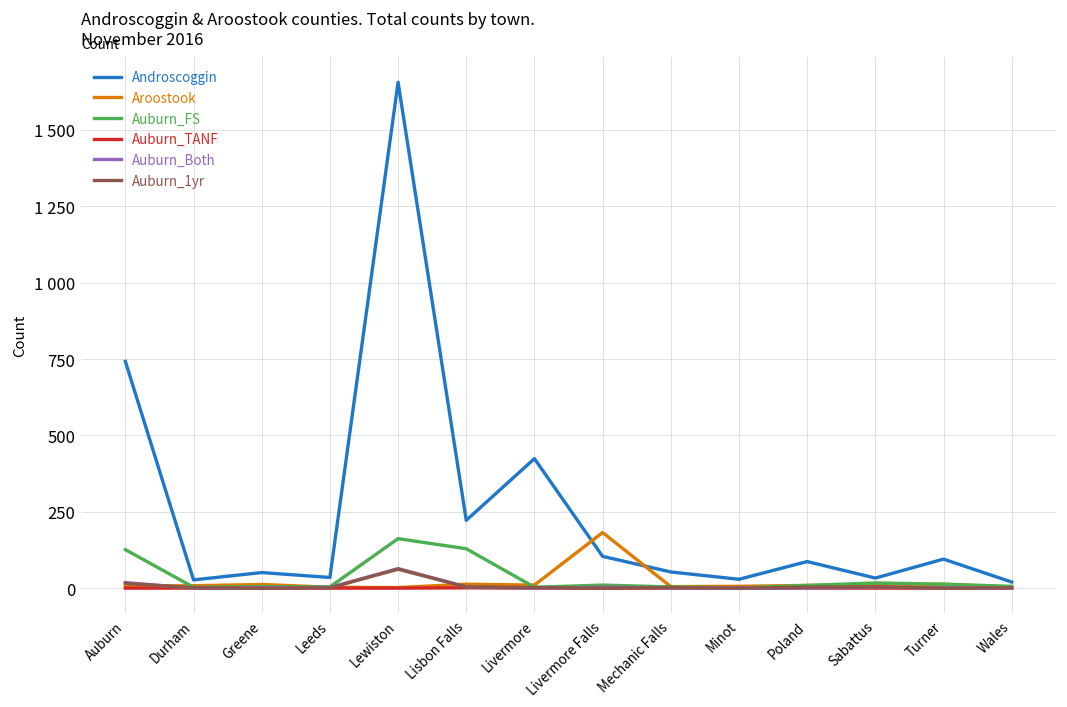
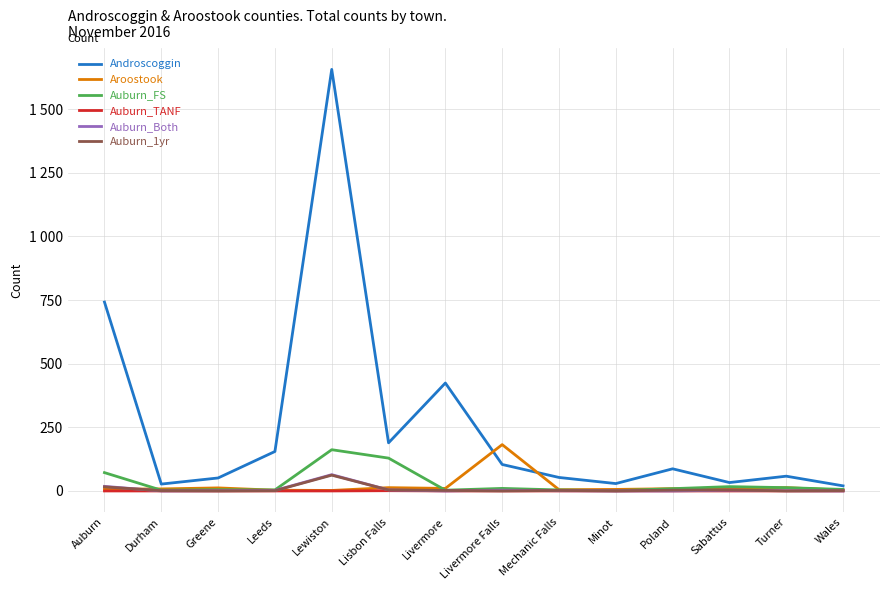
  {
    "Androscoggin": {
      "Auburn": 740,
      "Durham": 30,
      "Greene": 50,
-     "Leeds": 40,
+     "Leeds": 160,
      "Lewiston": 1660,
-     "Lisbon Falls": 220,
+     "Lisbon Falls": 190,
      "Livermore": 420,
      "Livermore Falls": 100,
      "Mechanic Falls": 50,
      "Minot": 30,
      "Poland": 90,
      "Sabattus": 30,
-     "Turner": 100,
+     "Turner": 60,
      "Wales": 20
    },
    "Aroostook": {
      "Livermore Falls": 180
    },
    "Auburn_FS": {
-     "Auburn": 130,
+     "Auburn": 70,
      "Lewiston": 160,
      "Lisbon Falls": 130
    }
  }
